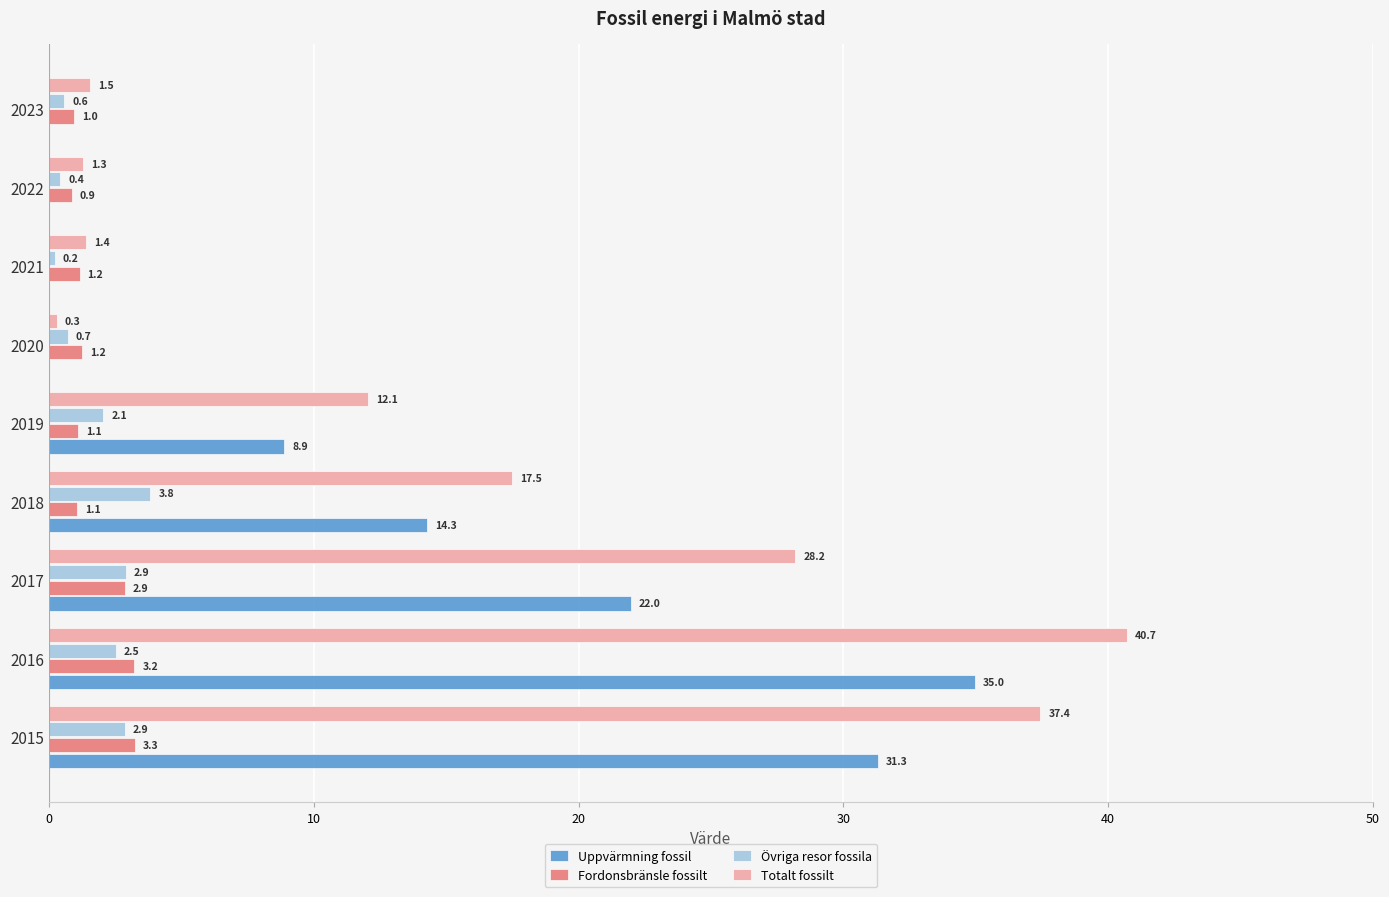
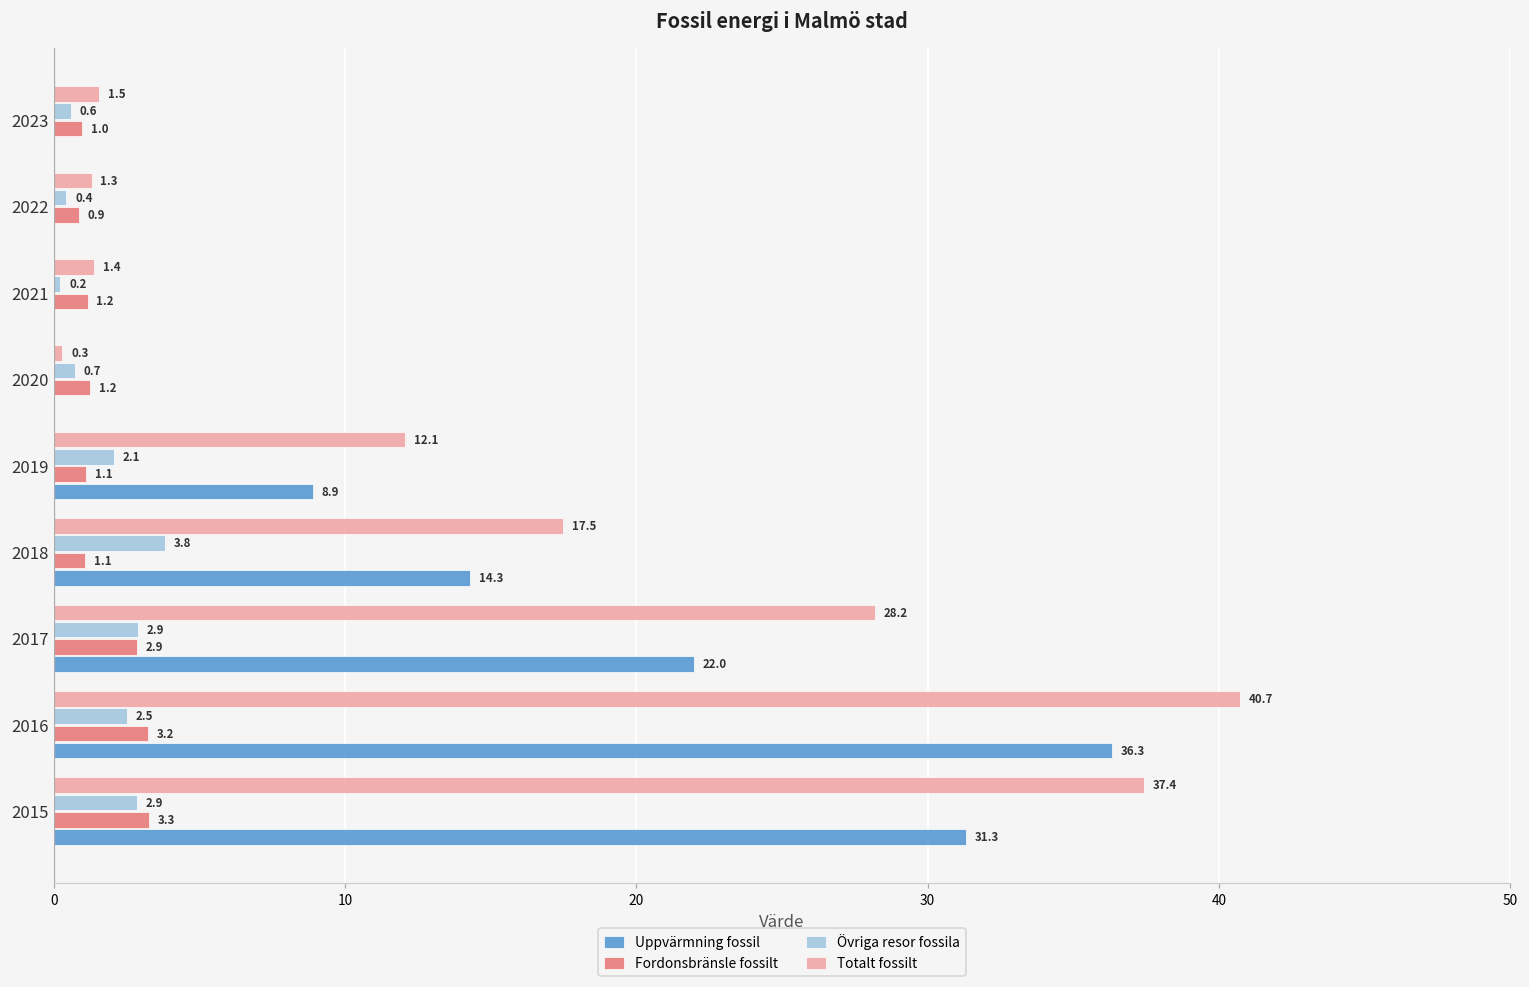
  {
    "Uppvärmning fossil": {
      "2019": 8.9,
      "2018": 14.3,
      "2017": 22.0,
-     "2016": 35.0,
+     "2016": 36.3,
      "2015": 31.3
    },
    "Fordonsbränsle fossilt": {
      "2023": 1.0,
      "2022": 0.9,
      "2021": 1.2,
      "2020": 1.2,
      "2019": 1.1,
      "2018": 1.1,
      "2017": 2.9,
      "2016": 3.2,
      "2015": 3.3
    },
    "Övriga resor fossila": {
      "2023": 0.6,
      "2022": 0.4,
      "2021": 0.2,
      "2020": 0.7,
      "2019": 2.1,
      "2018": 3.8,
      "2017": 2.9,
      "2016": 2.5,
      "2015": 2.9
    },
    "Totalt fossilt": {
      "2023": 1.5,
      "2022": 1.3,
      "2021": 1.4,
      "2020": 0.3,
      "2019": 12.1,
      "2018": 17.5,
      "2017": 28.2,
      "2016": 40.7,
      "2015": 37.4
    }
  }
